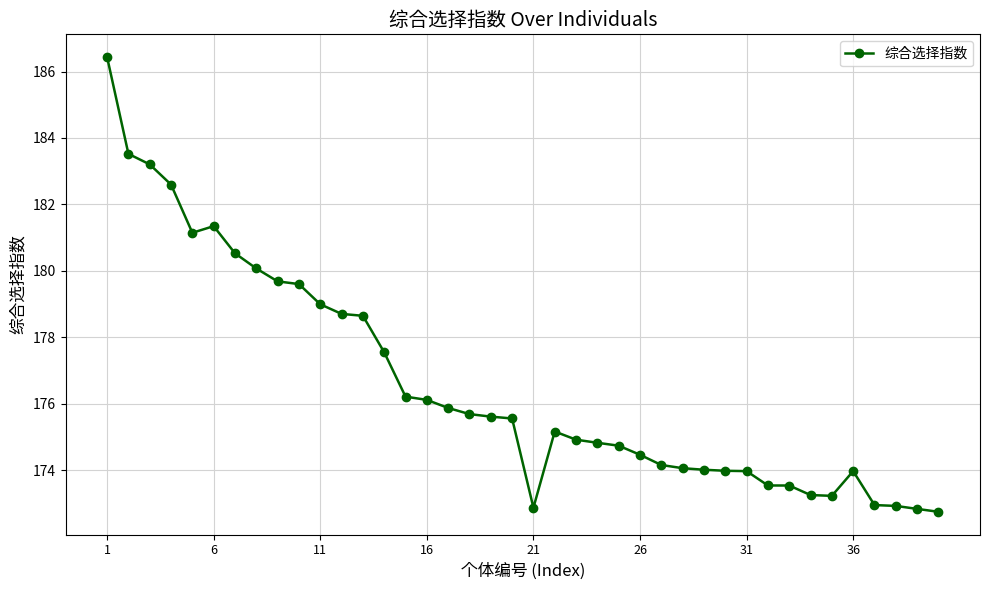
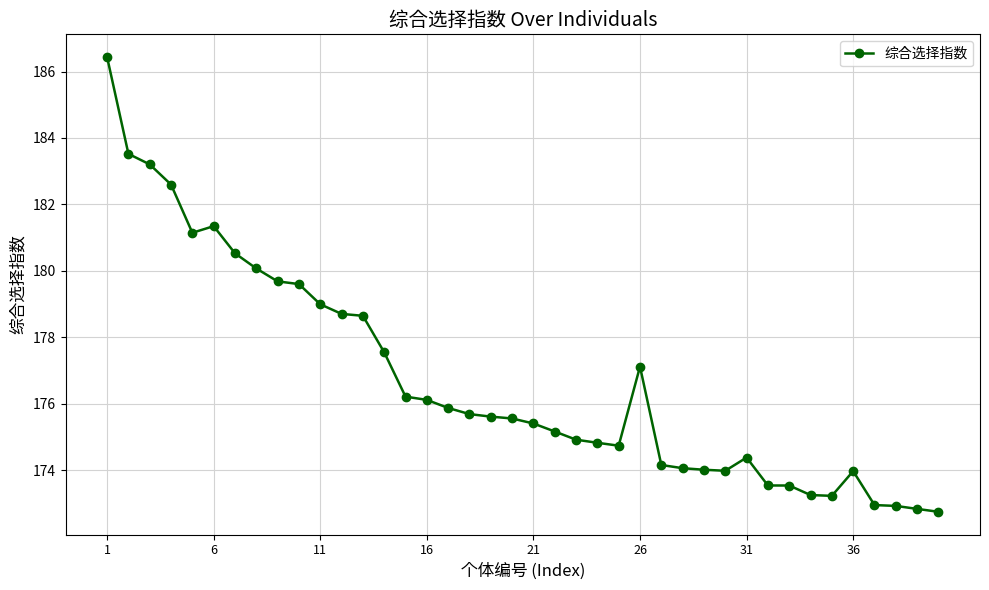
  {
    "1": 186.4,
    "6": 181.3,
    "11": 179.0,
    "16": 176.1,
-   "21": 172.9,
-   "26": 174.5,
-   "31": 174.0,
+   "21": 175.4,
+   "26": 177.1,
+   "31": 174.4,
    "36": 174.0
  }
